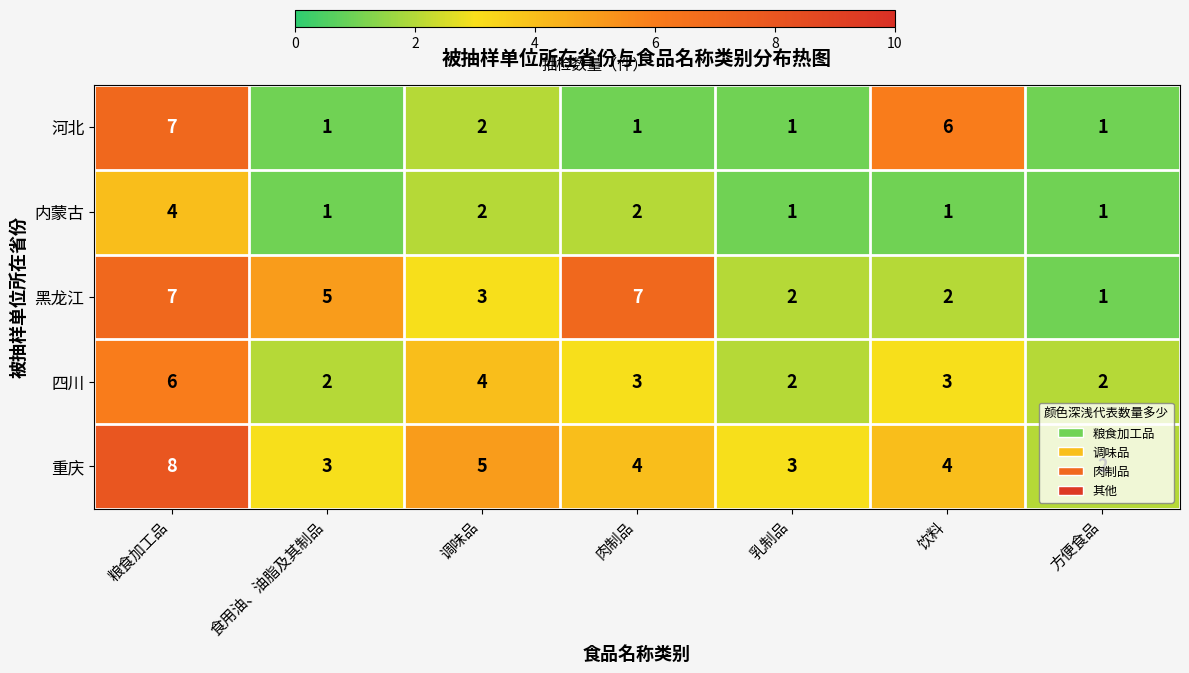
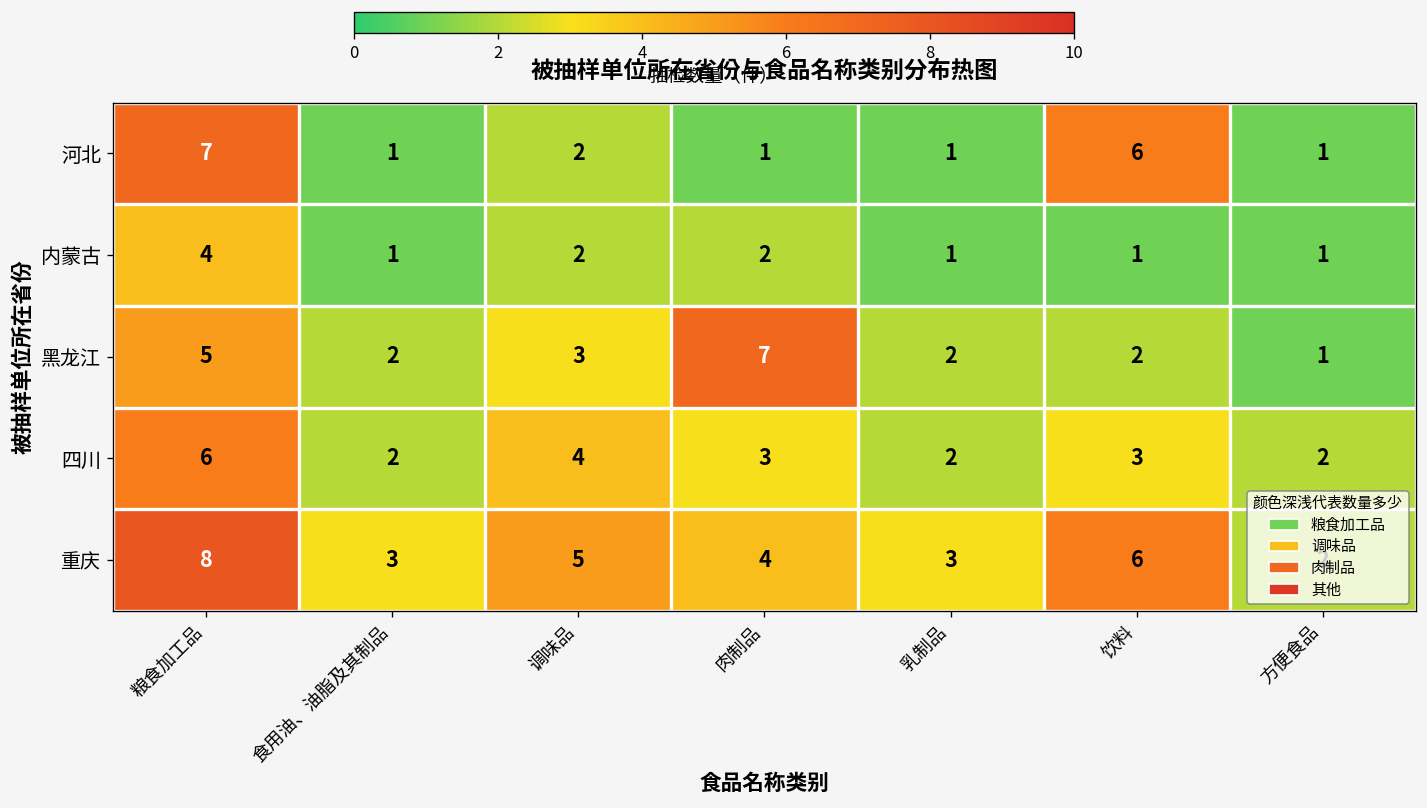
  {
    "河北": {
      "粮食加工品": 7,
      "食用油、油脂及其制品": 1,
      "调味品": 2,
      "肉制品": 1,
      "乳制品": 1,
      "饮料": 6,
      "方便食品": 1
    },
    "内蒙古": {
      "粮食加工品": 4,
      "食用油、油脂及其制品": 1,
      "调味品": 2,
      "肉制品": 2,
      "乳制品": 1,
      "饮料": 1,
      "方便食品": 1
    },
    "黑龙江": {
-     "粮食加工品": 7,
-     "食用油、油脂及其制品": 5,
+     "粮食加工品": 5,
+     "食用油、油脂及其制品": 2,
      "调味品": 3,
      "肉制品": 7,
      "乳制品": 2,
      "饮料": 2,
      "方便食品": 1
    },
    "四川": {
      "粮食加工品": 6,
      "食用油、油脂及其制品": 2,
      "调味品": 4,
      "肉制品": 3,
      "乳制品": 2,
      "饮料": 3,
      "方便食品": 2
    },
    "重庆": {
      "粮食加工品": 8,
      "食用油、油脂及其制品": 3,
      "调味品": 5,
      "肉制品": 4,
      "乳制品": 3,
-     "饮料": 4
+     "饮料": 6
    }
  }
